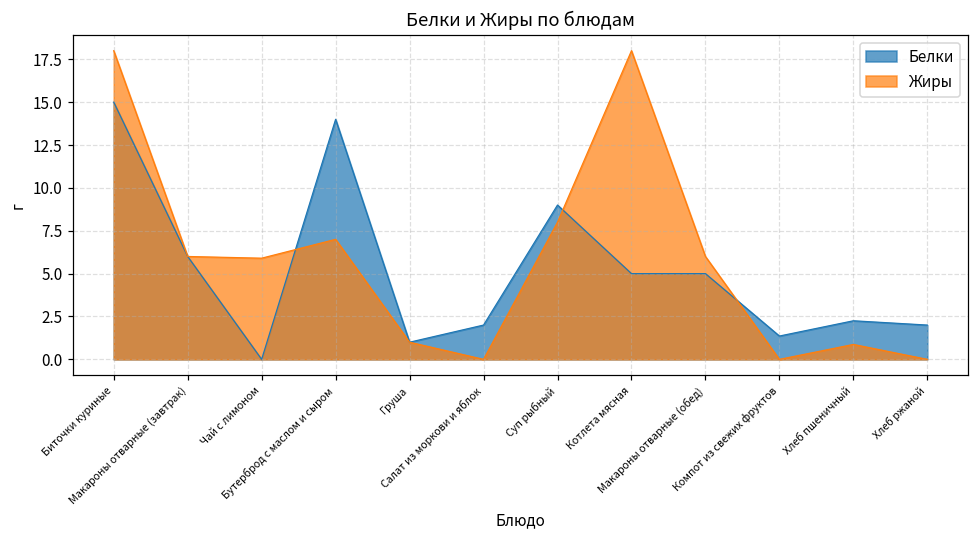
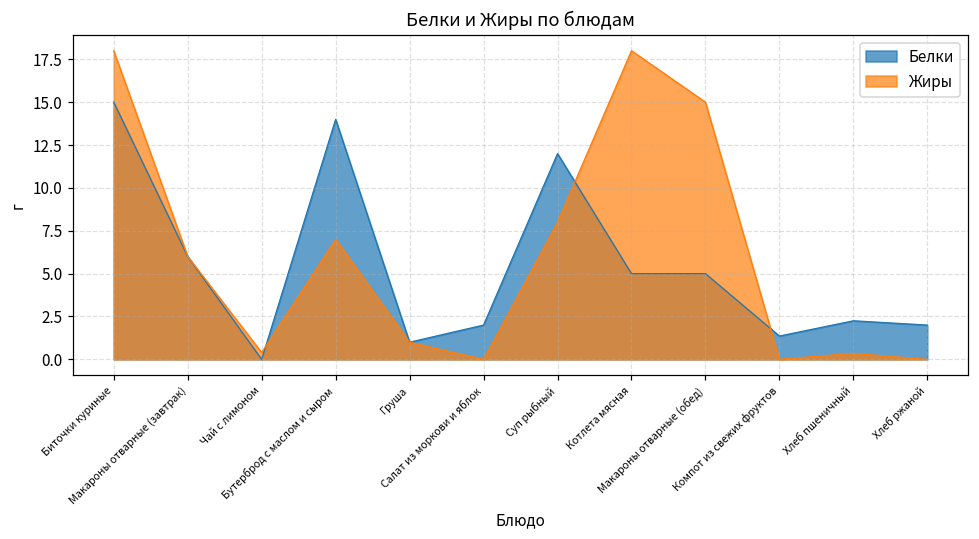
  {
    "Белки": {
      "Биточки куриные": 15,
      "Чай с лимоном": 0,
      "Бутерброд с маслом и сыром": 14,
      "Салат из моркови и яблок": 2,
-     "Суп рыбный": 9,
+     "Суп рыбный": 12,
      "Котлета мясная": 5,
      "Макароны отварные (обед)": 5,
      "Компот из свежих фруктов": 1.4,
      "Хлеб пшеничный": 2.3,
      "Хлеб ржаной": 2
    },
    "Жиры": {
      "Биточки куриные": 18.0,
-     "Чай с лимоном": 5.9,
+     "Чай с лимоном": 0.4,
      "Бутерброд с маслом и сыром": 7.0,
      "Салат из моркови и яблок": 0.0,
      "Суп рыбный": 8.0,
      "Котлета мясная": 18.0,
-     "Макароны отварные (обед)": 6,
+     "Макароны отварные (обед)": 15,
      "Компот из свежих фруктов": 0.0,
-     "Хлеб пшеничный": 0.9,
+     "Хлеб пшеничный": 0.4,
      "Хлеб ржаной": 0.0
    }
  }
